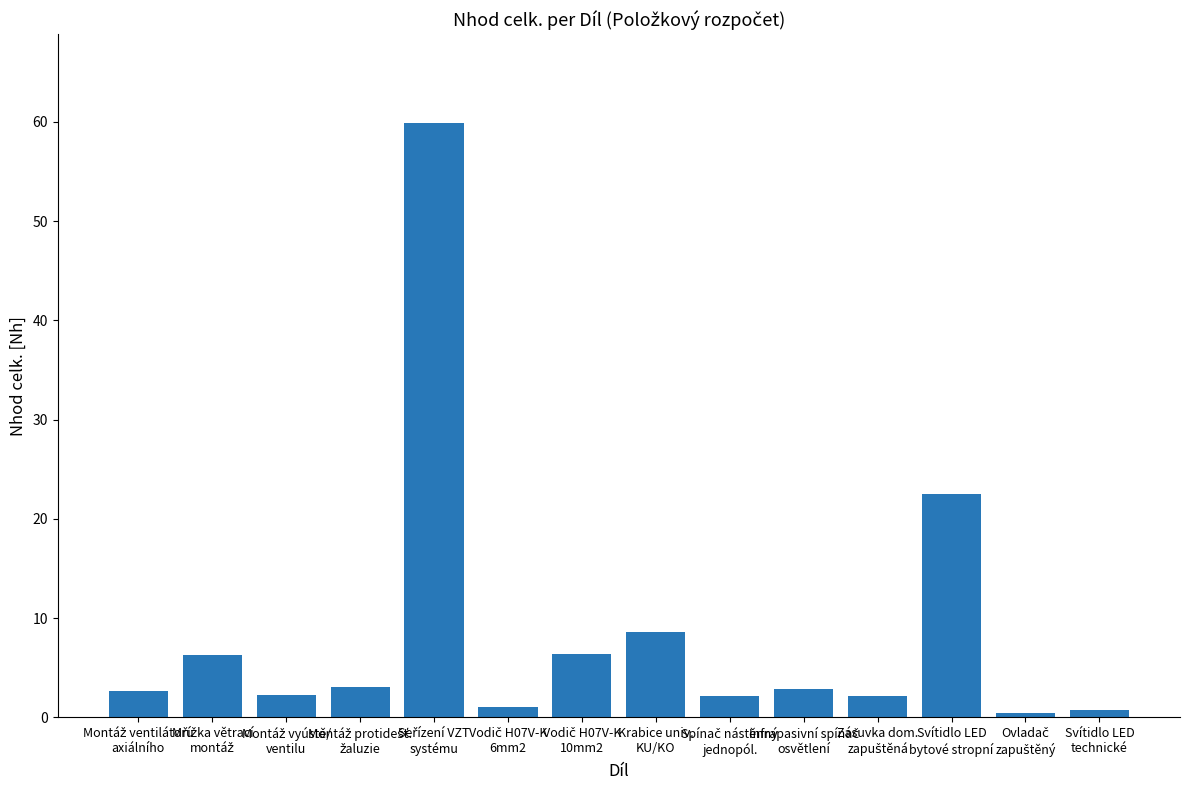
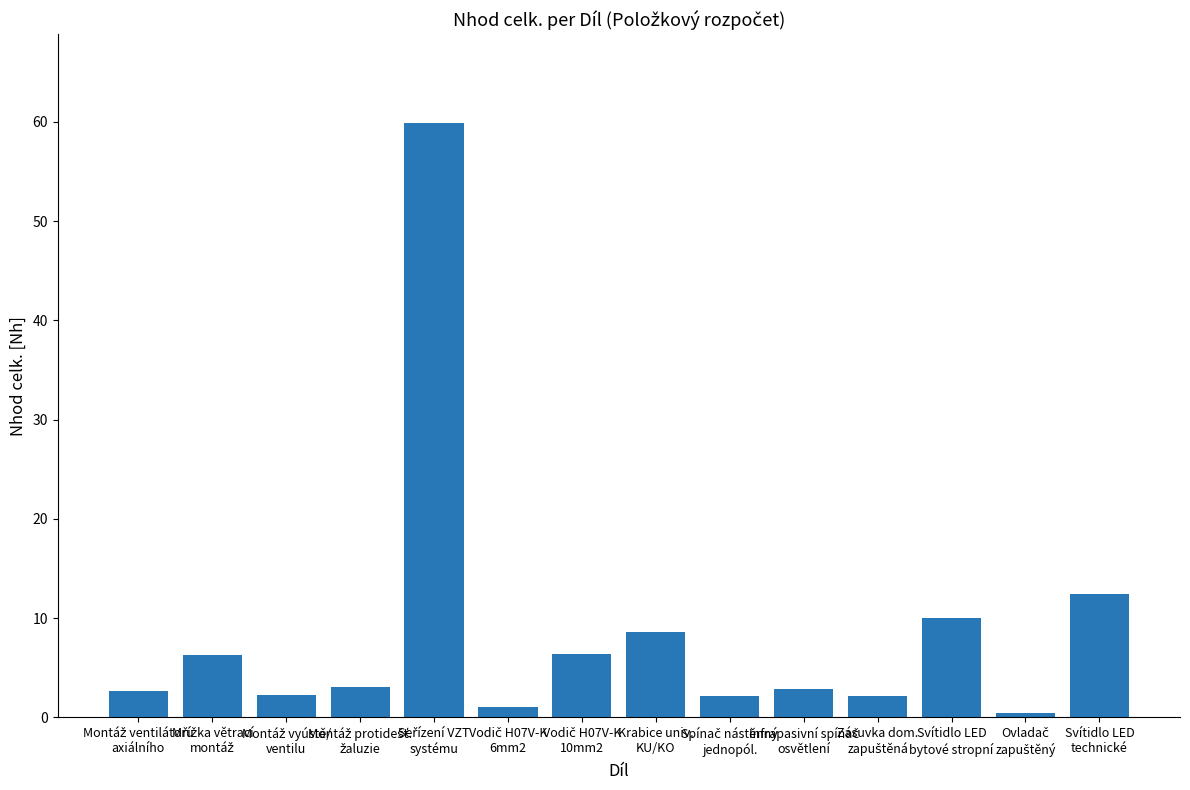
  {
    "Vodič H07V-K 6mm2": 1,
    "Vodič H07V-K 10mm2": 6,
-   "Svítidlo LED bytové stropní": 23,
+   "Svítidlo LED bytové stropní": 10,
    "Ovladač zapuštěný": 0,
-   "Svítidlo LED technické": 1
+   "Svítidlo LED technické": 12
  }
